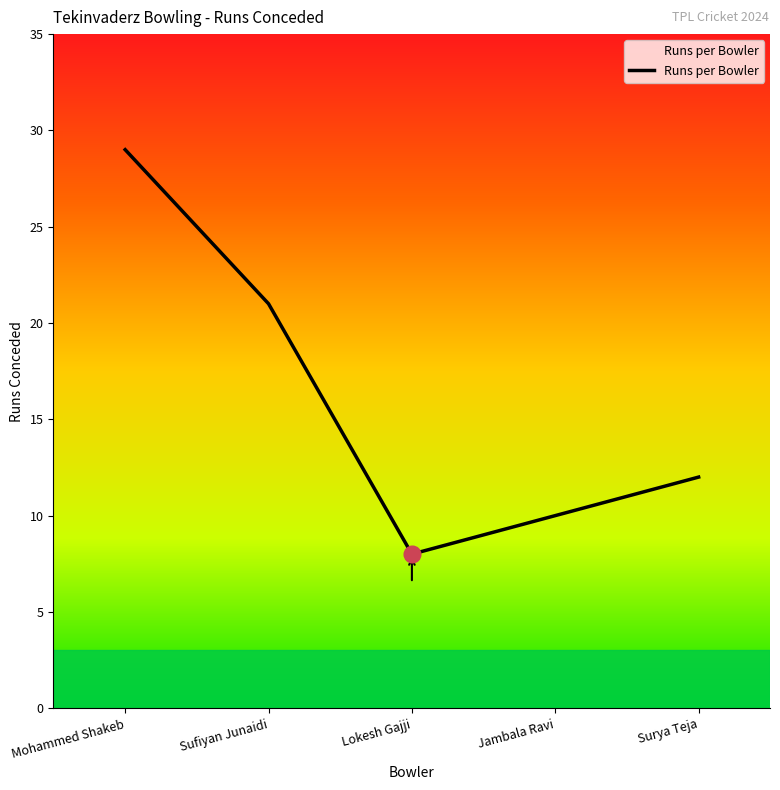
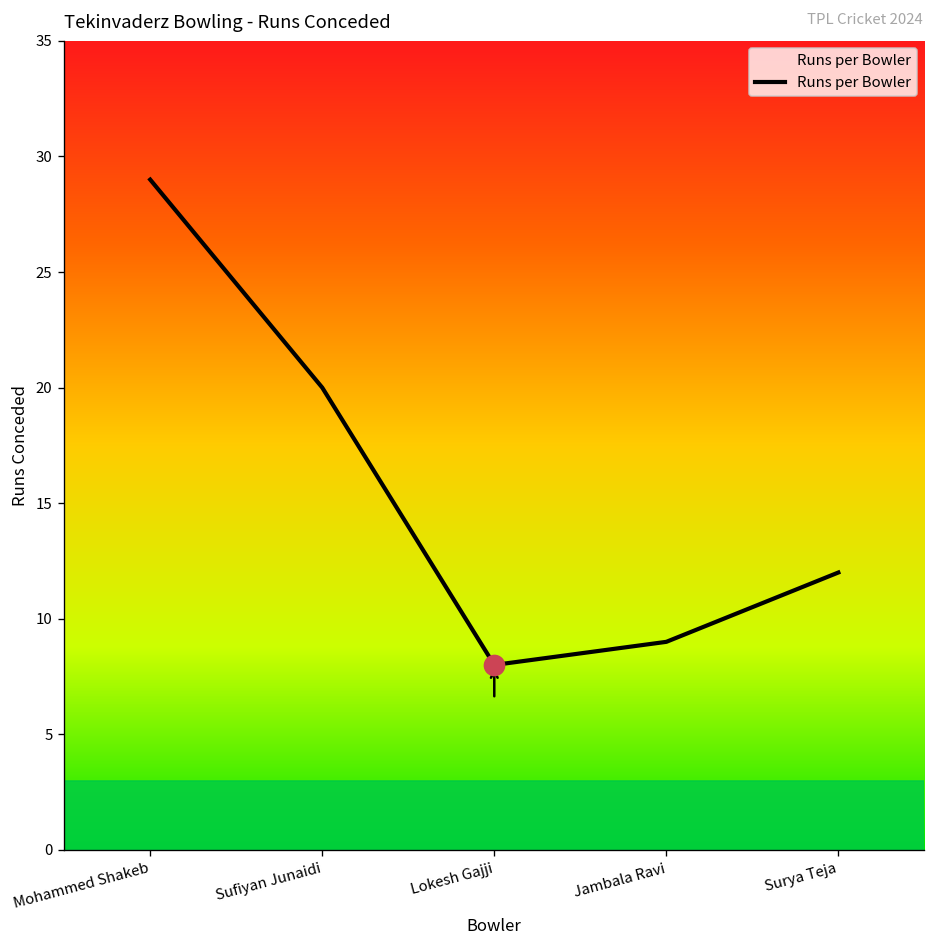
  {
    "Runs per Bowler": {
      "Mohammed Shakeb": 29,
-     "Sufiyan Junaidi": 21,
-     "Jambala Ravi": 10,
+     "Sufiyan Junaidi": 20,
+     "Jambala Ravi": 9,
      "Surya Teja": 12
    }
  }
